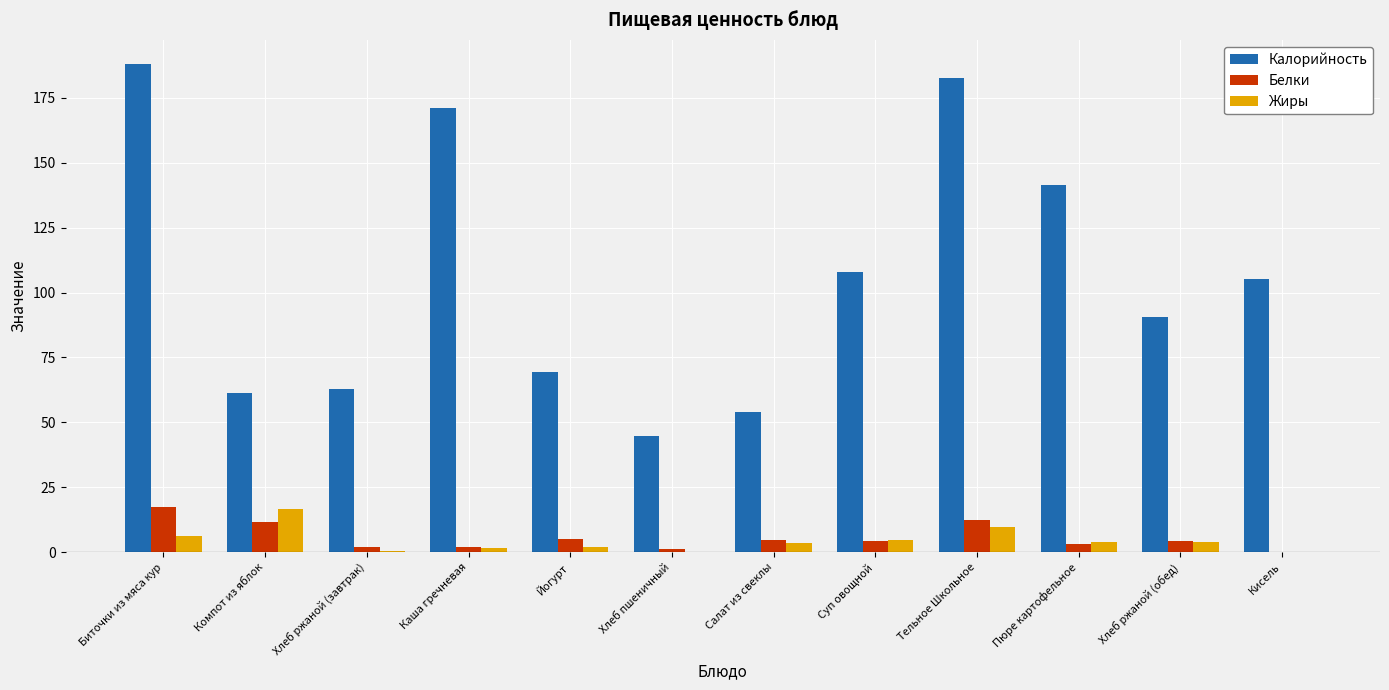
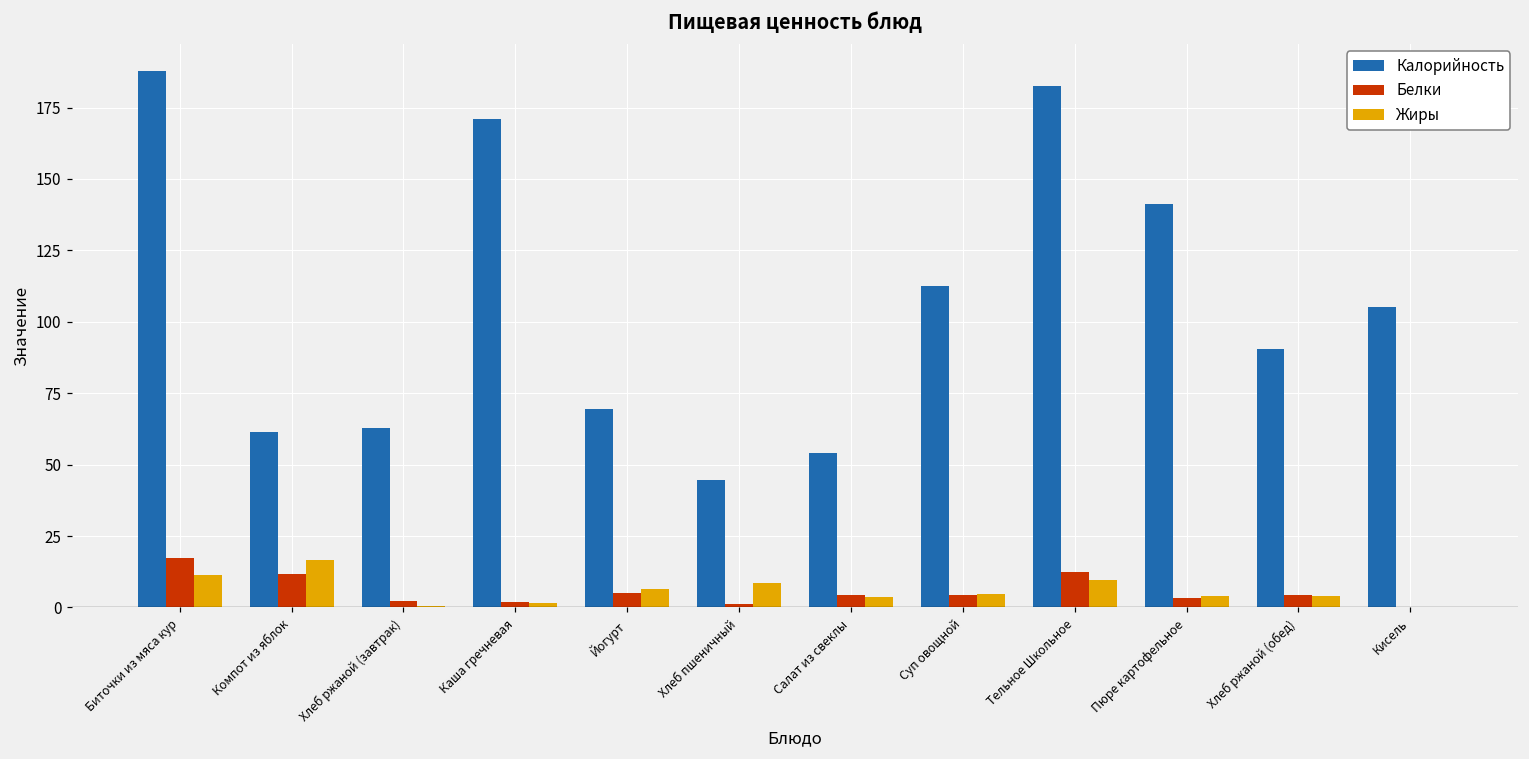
  {
    "Калорийность": {
      "Биточки из мяса кур": 188,
      "Компот из яблок": 61,
      "Хлеб ржаной (завтрак)": 63,
      "Каша гречневая": 171,
      "Йогурт": 70,
      "Хлеб пшеничный": 45,
      "Салат из свеклы": 54,
-     "Суп овощной": 108,
+     "Суп овощной": 113,
      "Тельное Школьное": 183,
      "Пюре картофельное": 141,
      "Хлеб ржаной (обед)": 90,
      "Кисель": 105
    },
    "Белки": {
      "Биточки из мяса кур": 17,
      "Компот из яблок": 12,
      "Хлеб ржаной (завтрак)": 2,
      "Каша гречневая": 2,
      "Йогурт": 5,
      "Хлеб пшеничный": 1,
      "Салат из свеклы": 5,
      "Суп овощной": 4,
      "Тельное Школьное": 12,
      "Пюре картофельное": 3,
      "Хлеб ржаной (обед)": 4
    },
    "Жиры": {
-     "Биточки из мяса кур": 6,
+     "Биточки из мяса кур": 11,
      "Компот из яблок": 17,
      "Каша гречневая": 2,
-     "Йогурт": 2,
-     "Хлеб пшеничный": 0,
+     "Йогурт": 6,
+     "Хлеб пшеничный": 8,
      "Салат из свеклы": 4,
      "Суп овощной": 5,
      "Тельное Школьное": 10,
      "Пюре картофельное": 4,
      "Хлеб ржаной (обед)": 4,
      "Кисель": 0
    }
  }
